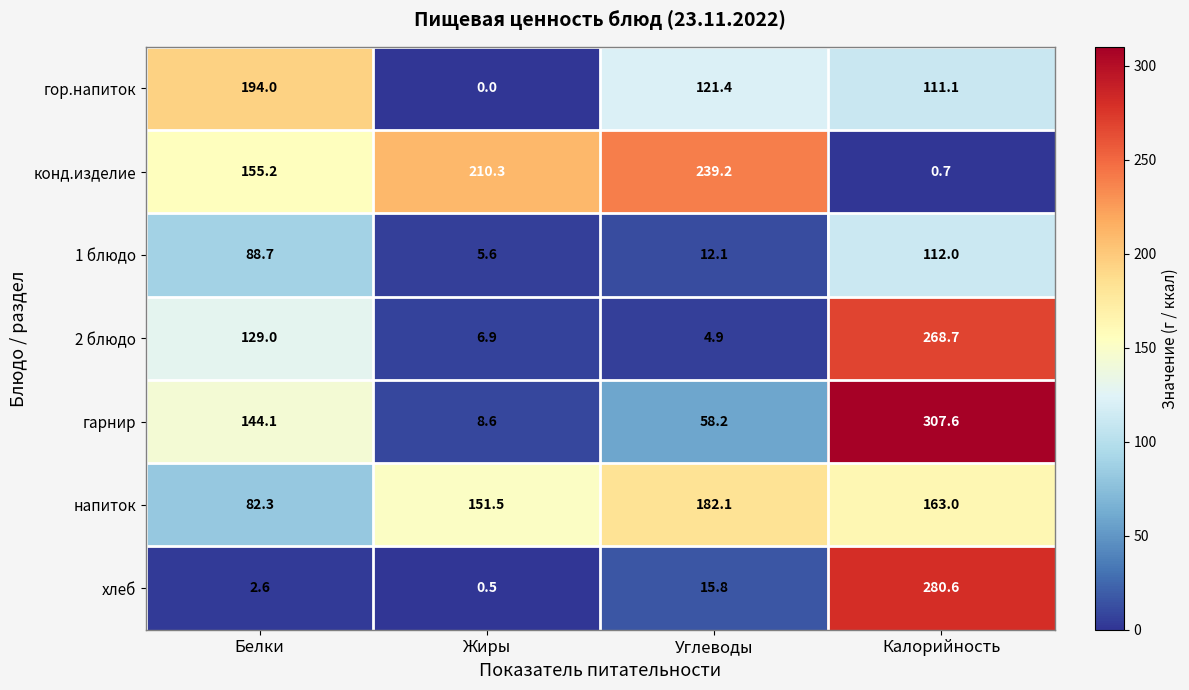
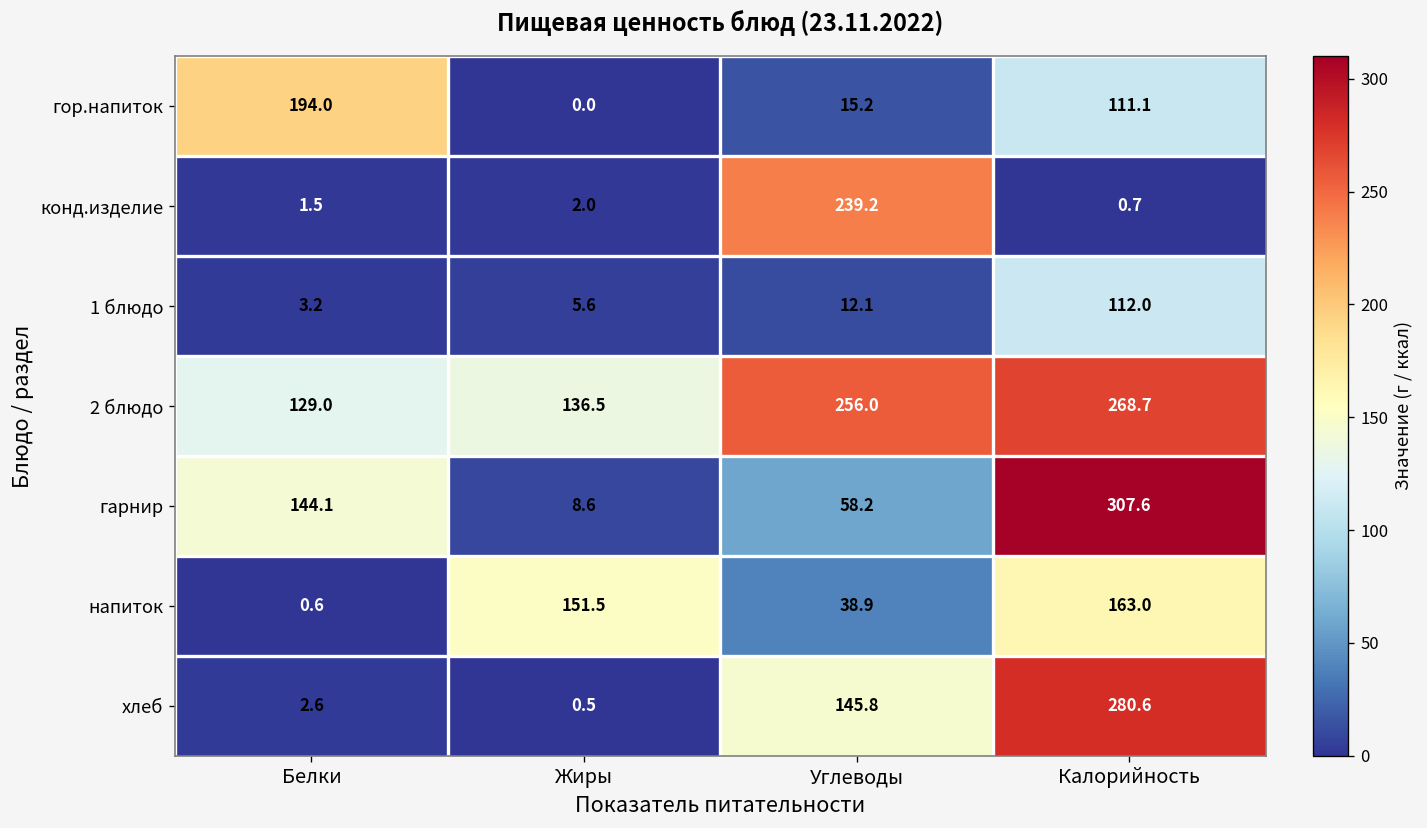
  {
    "гор.напиток": {
      "Белки": 194.0,
      "Жиры": 0.0,
-     "Углеводы": 121.4,
+     "Углеводы": 15.2,
      "Калорийность": 111.1
    },
    "конд.изделие": {
-     "Белки": 155.2,
-     "Жиры": 210.3,
+     "Белки": 1.5,
+     "Жиры": 2.0,
      "Углеводы": 239.2,
      "Калорийность": 0.7
    },
    "1 блюдо": {
-     "Белки": 88.7,
+     "Белки": 3.2,
      "Жиры": 5.6,
      "Углеводы": 12.1,
      "Калорийность": 112.0
    },
    "2 блюдо": {
      "Белки": 129.0,
-     "Жиры": 6.9,
-     "Углеводы": 4.9,
+     "Жиры": 136.5,
+     "Углеводы": 256.0,
      "Калорийность": 268.7
    },
    "гарнир": {
      "Белки": 144.1,
      "Жиры": 8.6,
      "Углеводы": 58.2,
      "Калорийность": 307.6
    },
    "напиток": {
-     "Белки": 82.3,
+     "Белки": 0.6,
      "Жиры": 151.5,
-     "Углеводы": 182.1,
+     "Углеводы": 38.9,
      "Калорийность": 163.0
    },
    "хлеб": {
      "Белки": 2.6,
      "Жиры": 0.5,
-     "Углеводы": 15.8,
+     "Углеводы": 145.8,
      "Калорийность": 280.6
    }
  }
